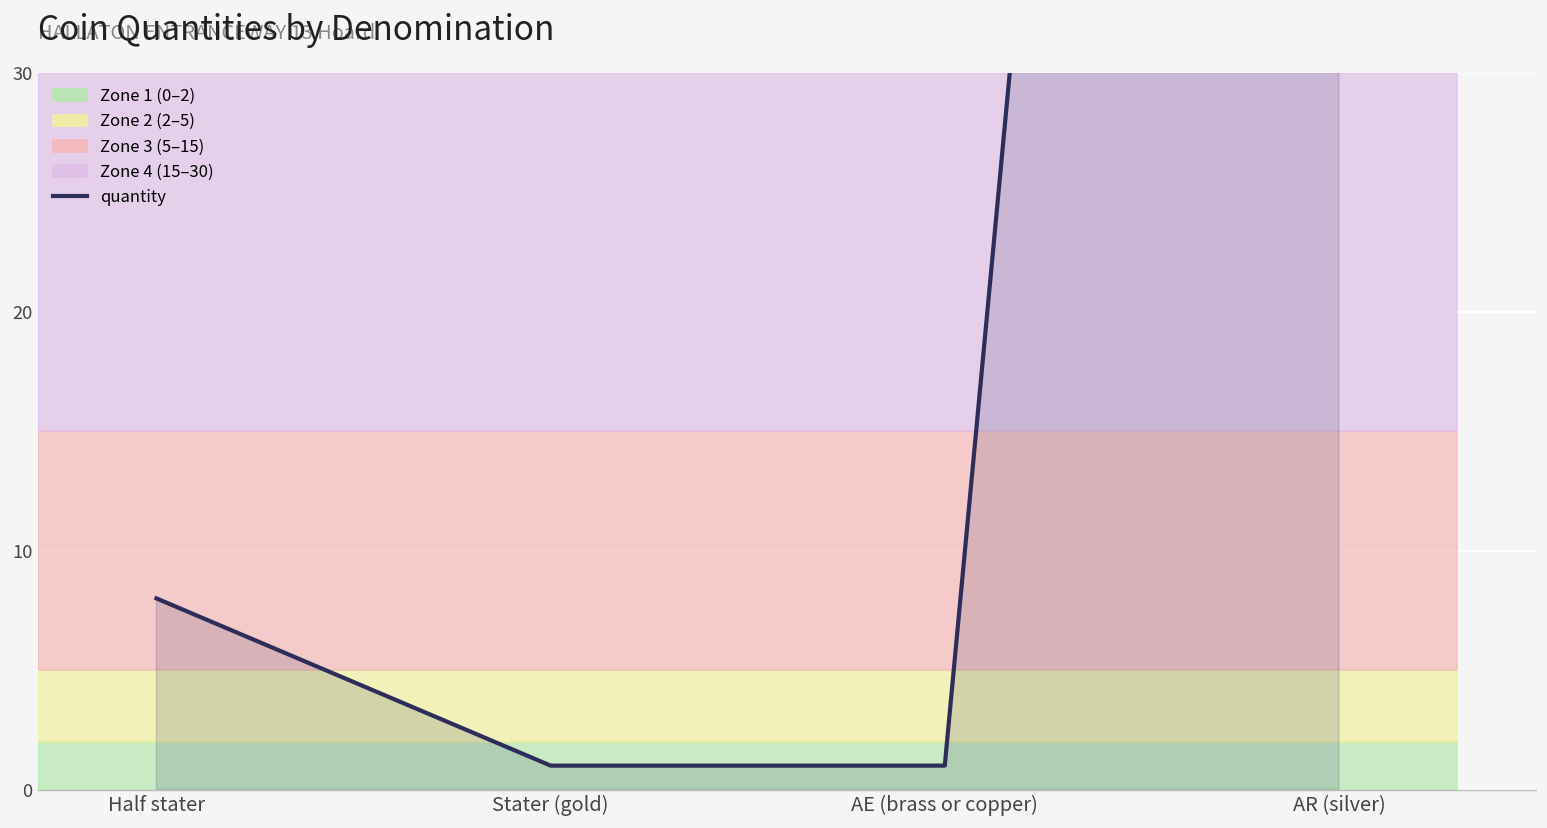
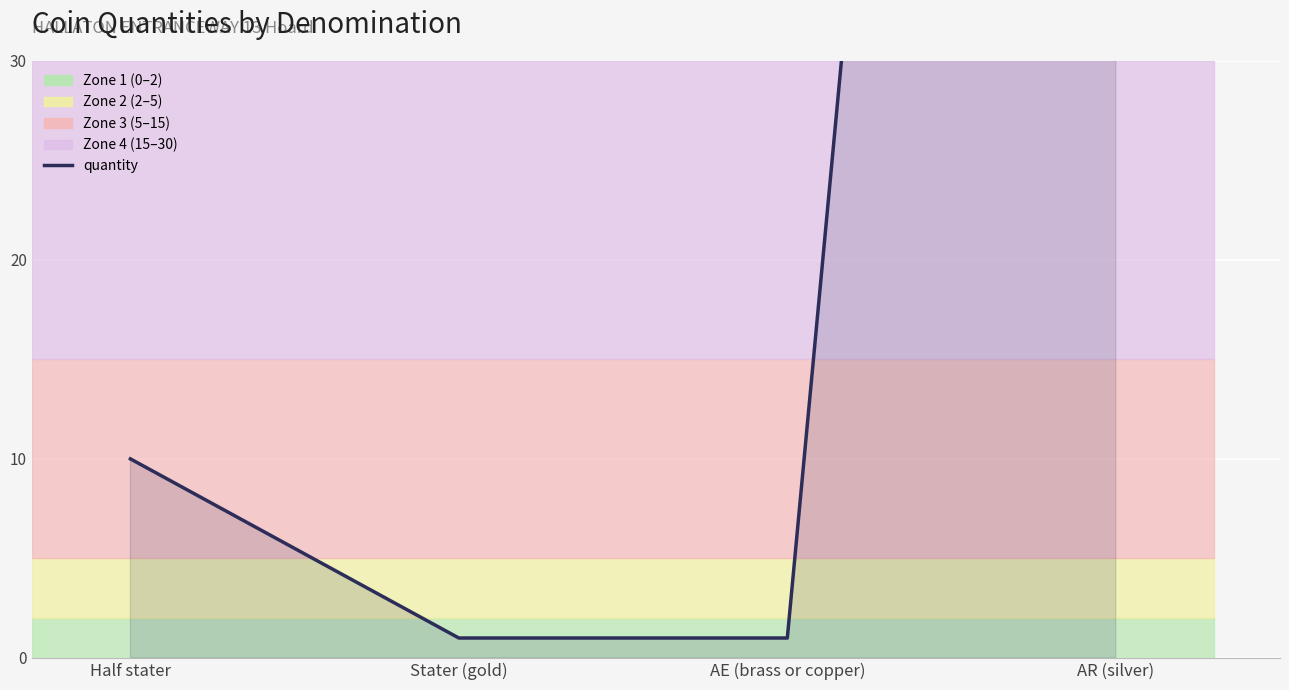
  {
    "quantity": {
-     "Half stater": 8,
+     "Half stater": 10,
      "Stater (gold)": 1,
      "AE (brass or copper)": 1
    }
  }
